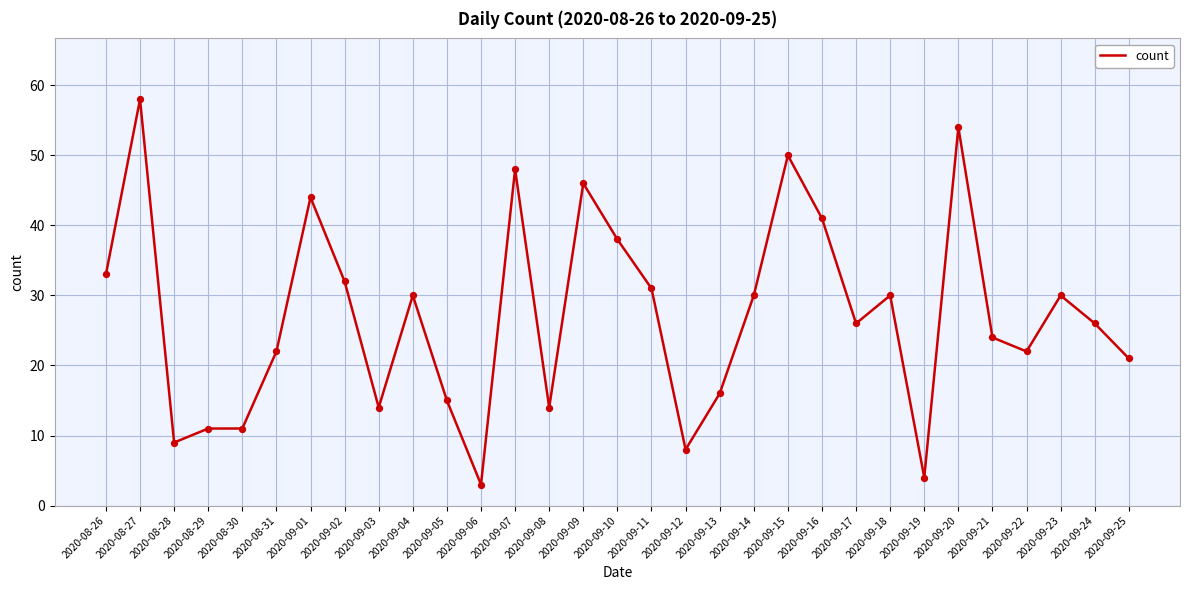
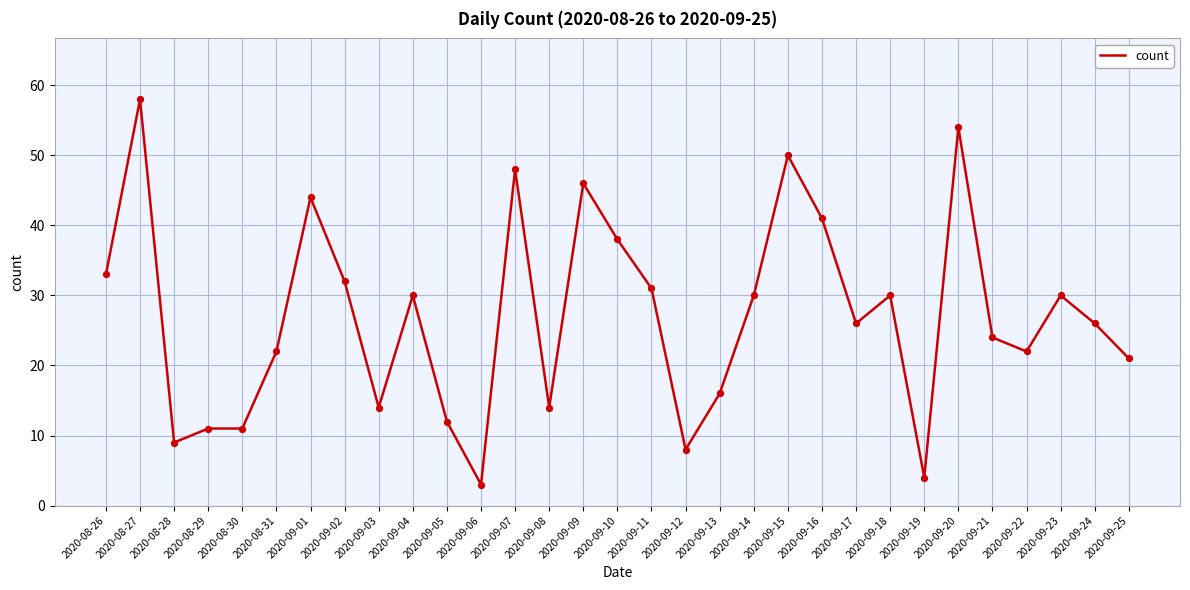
  {
    "2020-08-26": 33,
    "2020-08-27": 58,
    "2020-08-28": 9,
    "2020-08-29": 11,
    "2020-08-30": 11,
    "2020-08-31": 22,
    "2020-09-01": 44,
    "2020-09-02": 32,
    "2020-09-03": 14,
    "2020-09-04": 30,
-   "2020-09-05": 15,
+   "2020-09-05": 12,
    "2020-09-06": 3,
    "2020-09-07": 48,
    "2020-09-08": 14,
    "2020-09-09": 46,
    "2020-09-10": 38,
    "2020-09-11": 31,
    "2020-09-12": 8,
    "2020-09-13": 16,
    "2020-09-14": 30,
    "2020-09-15": 50,
    "2020-09-16": 41,
    "2020-09-17": 26,
    "2020-09-18": 30,
    "2020-09-19": 4,
    "2020-09-20": 54,
    "2020-09-21": 24,
    "2020-09-22": 22,
    "2020-09-23": 30,
    "2020-09-24": 26,
    "2020-09-25": 21
  }
